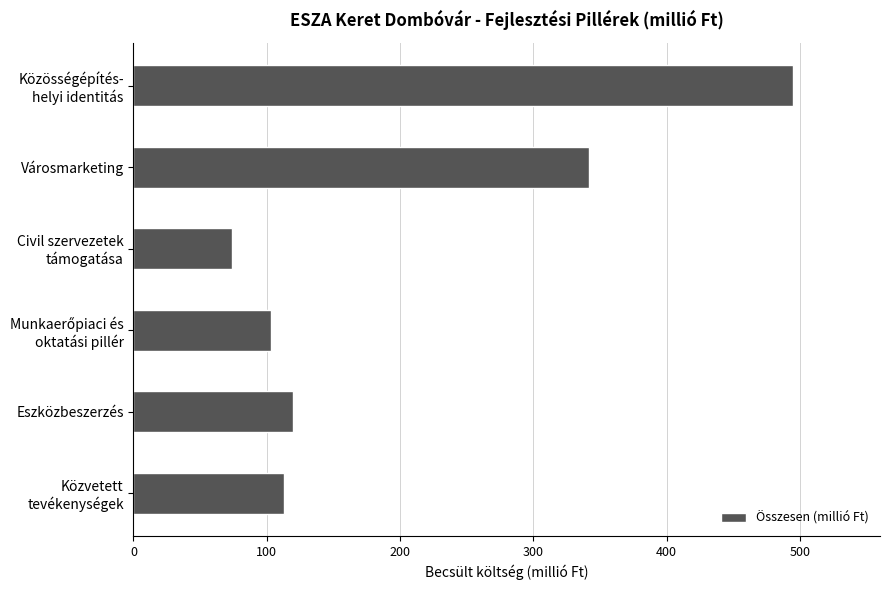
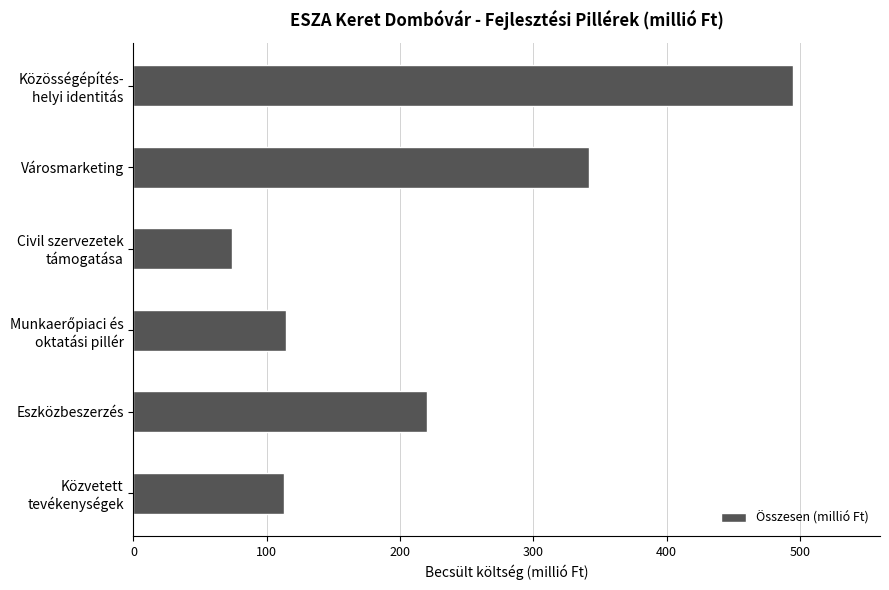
  {
    "Közösségépítés- helyi identitás": 495,
    "Városmarketing": 342,
    "Civil szervezetek támogatása": 74,
-   "Munkaerőpiaci és oktatási pillér": 103,
-   "Eszközbeszerzés": 120,
+   "Munkaerőpiaci és oktatási pillér": 114,
+   "Eszközbeszerzés": 220,
    "Közvetett tevékenységek": 113
  }
